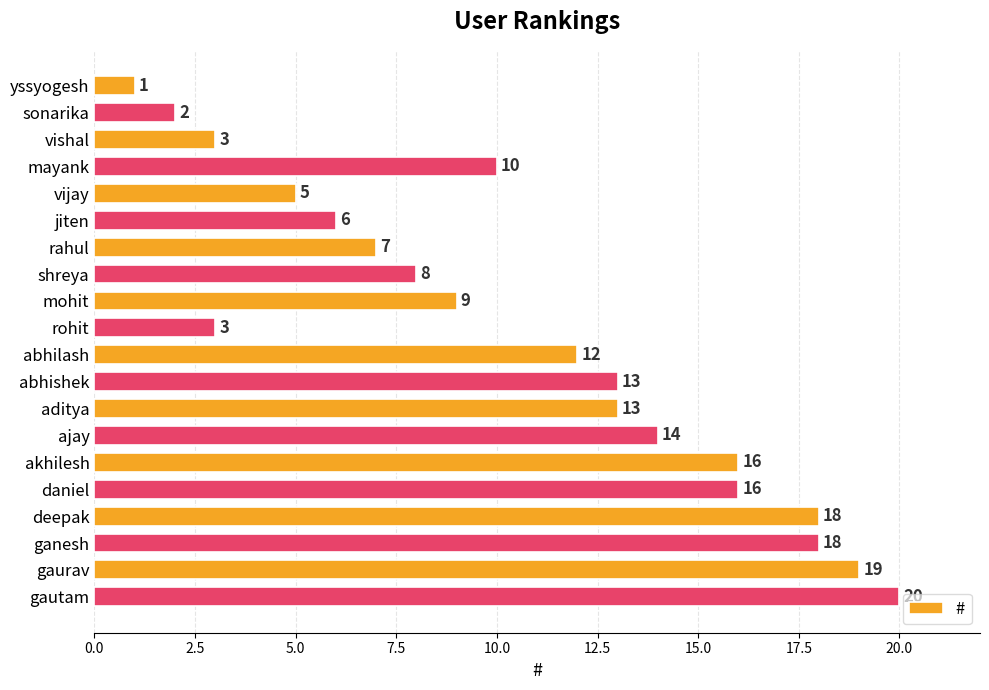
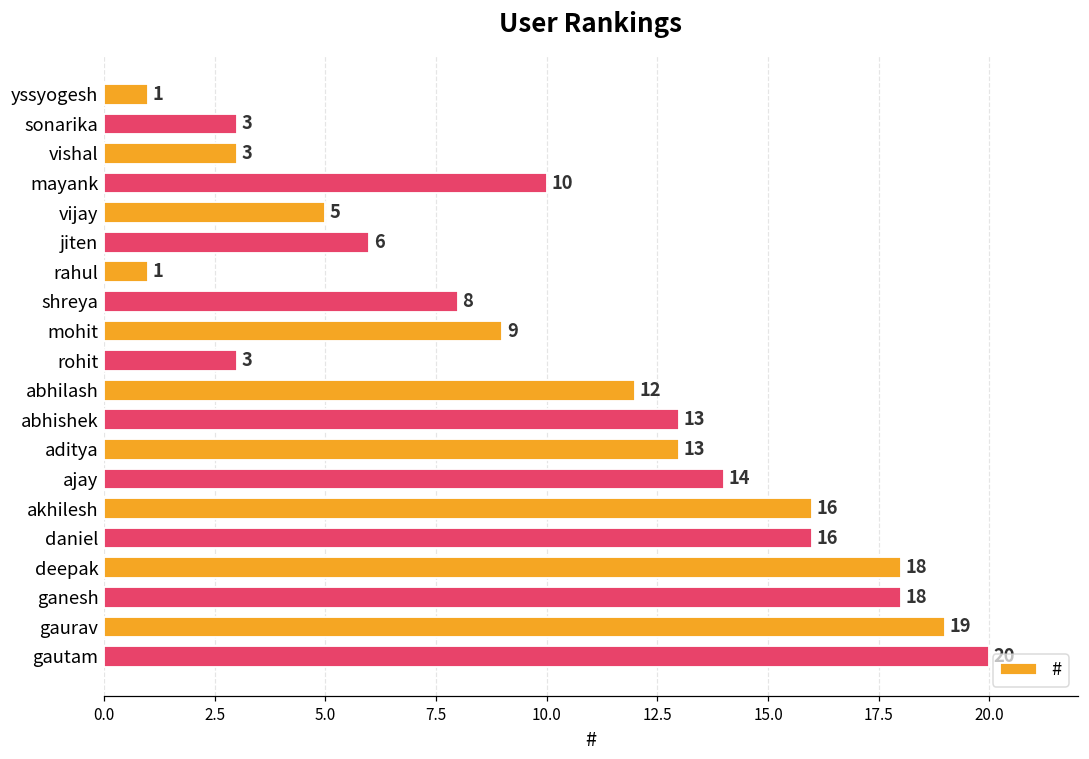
  {
    "yssyogesh": 1,
-   "sonarika": 2,
+   "sonarika": 3,
    "vishal": 3,
    "mayank": 10,
    "vijay": 5,
    "jiten": 6,
-   "rahul": 7,
+   "rahul": 1,
    "shreya": 8,
    "mohit": 9,
    "rohit": 3,
    "abhilash": 12,
    "abhishek": 13,
    "aditya": 13,
    "ajay": 14,
    "akhilesh": 16,
    "daniel": 16,
    "deepak": 18,
    "ganesh": 18,
    "gaurav": 19
  }
